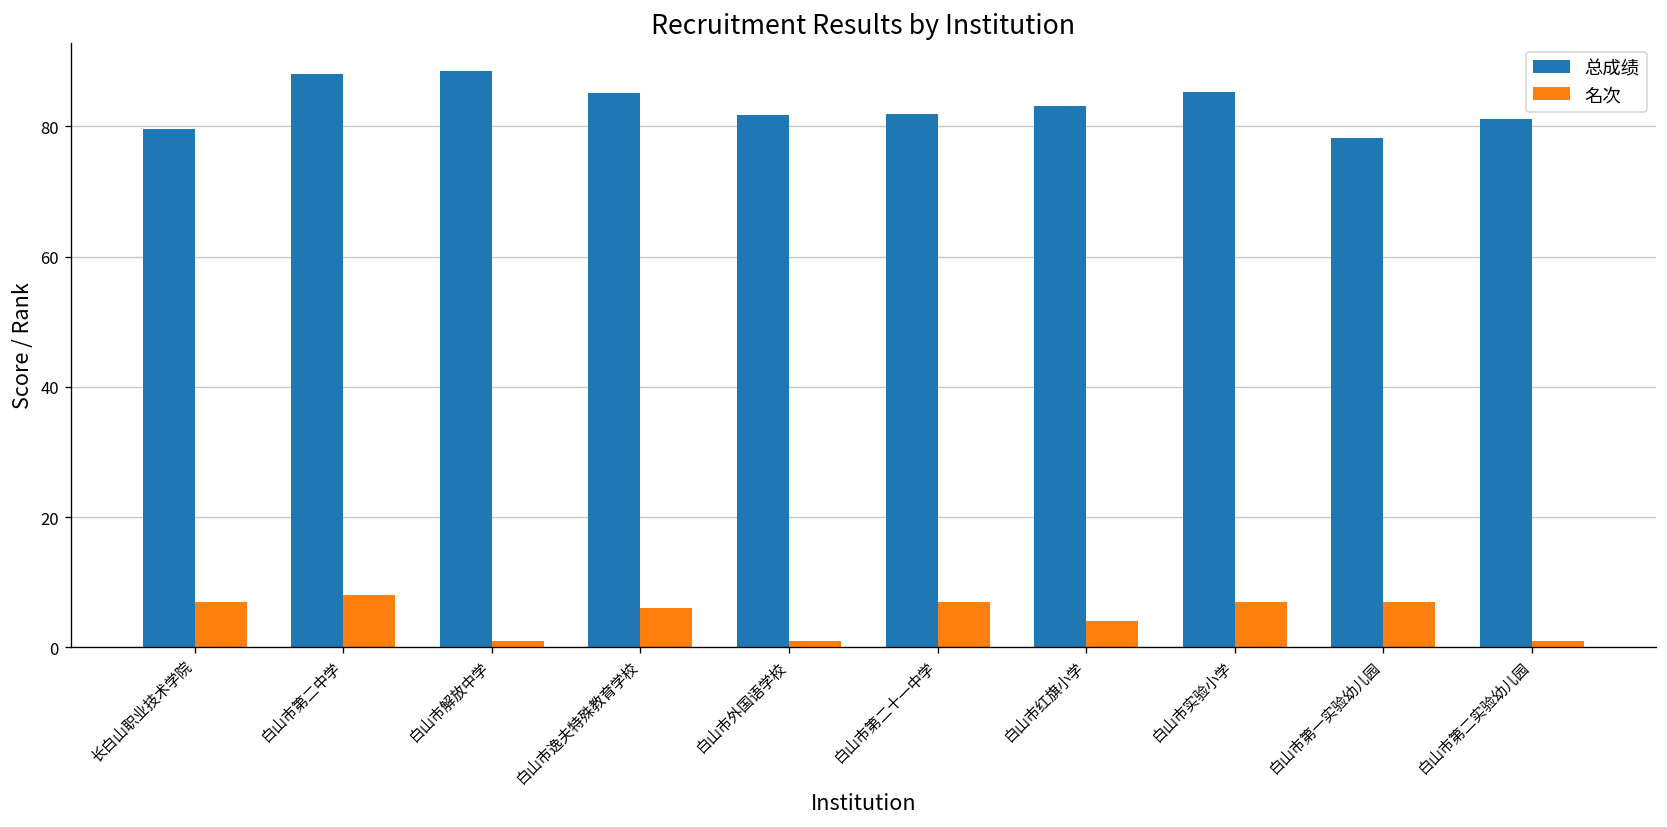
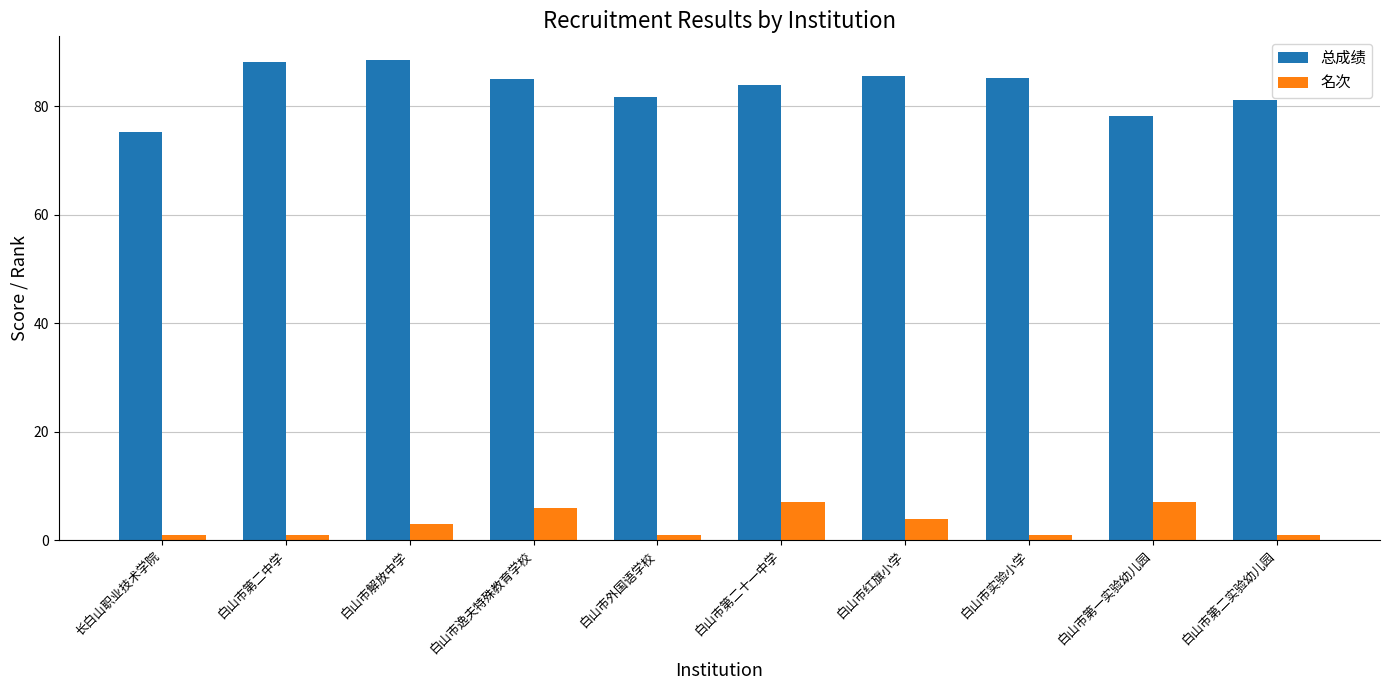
  {
    "总成绩": {
-     "长白山职业技术学院": 80,
+     "长白山职业技术学院": 75,
      "白山市第二中学": 88,
      "白山市解放中学": 88,
      "白山市逸夫特殊教育学校": 85,
      "白山市外国语学校": 82,
-     "白山市第二十一中学": 82,
-     "白山市红旗小学": 83,
+     "白山市第二十一中学": 84,
+     "白山市红旗小学": 85,
      "白山市实验小学": 85,
      "白山市第一实验幼儿园": 78,
      "白山市第二实验幼儿园": 81
    },
    "名次": {
-     "长白山职业技术学院": 7,
-     "白山市第二中学": 8,
-     "白山市解放中学": 1,
+     "长白山职业技术学院": 1,
+     "白山市第二中学": 1,
+     "白山市解放中学": 3,
      "白山市逸夫特殊教育学校": 6,
      "白山市外国语学校": 1,
      "白山市第二十一中学": 7,
      "白山市红旗小学": 4,
-     "白山市实验小学": 7,
+     "白山市实验小学": 1,
      "白山市第一实验幼儿园": 7,
      "白山市第二实验幼儿园": 1
    }
  }
